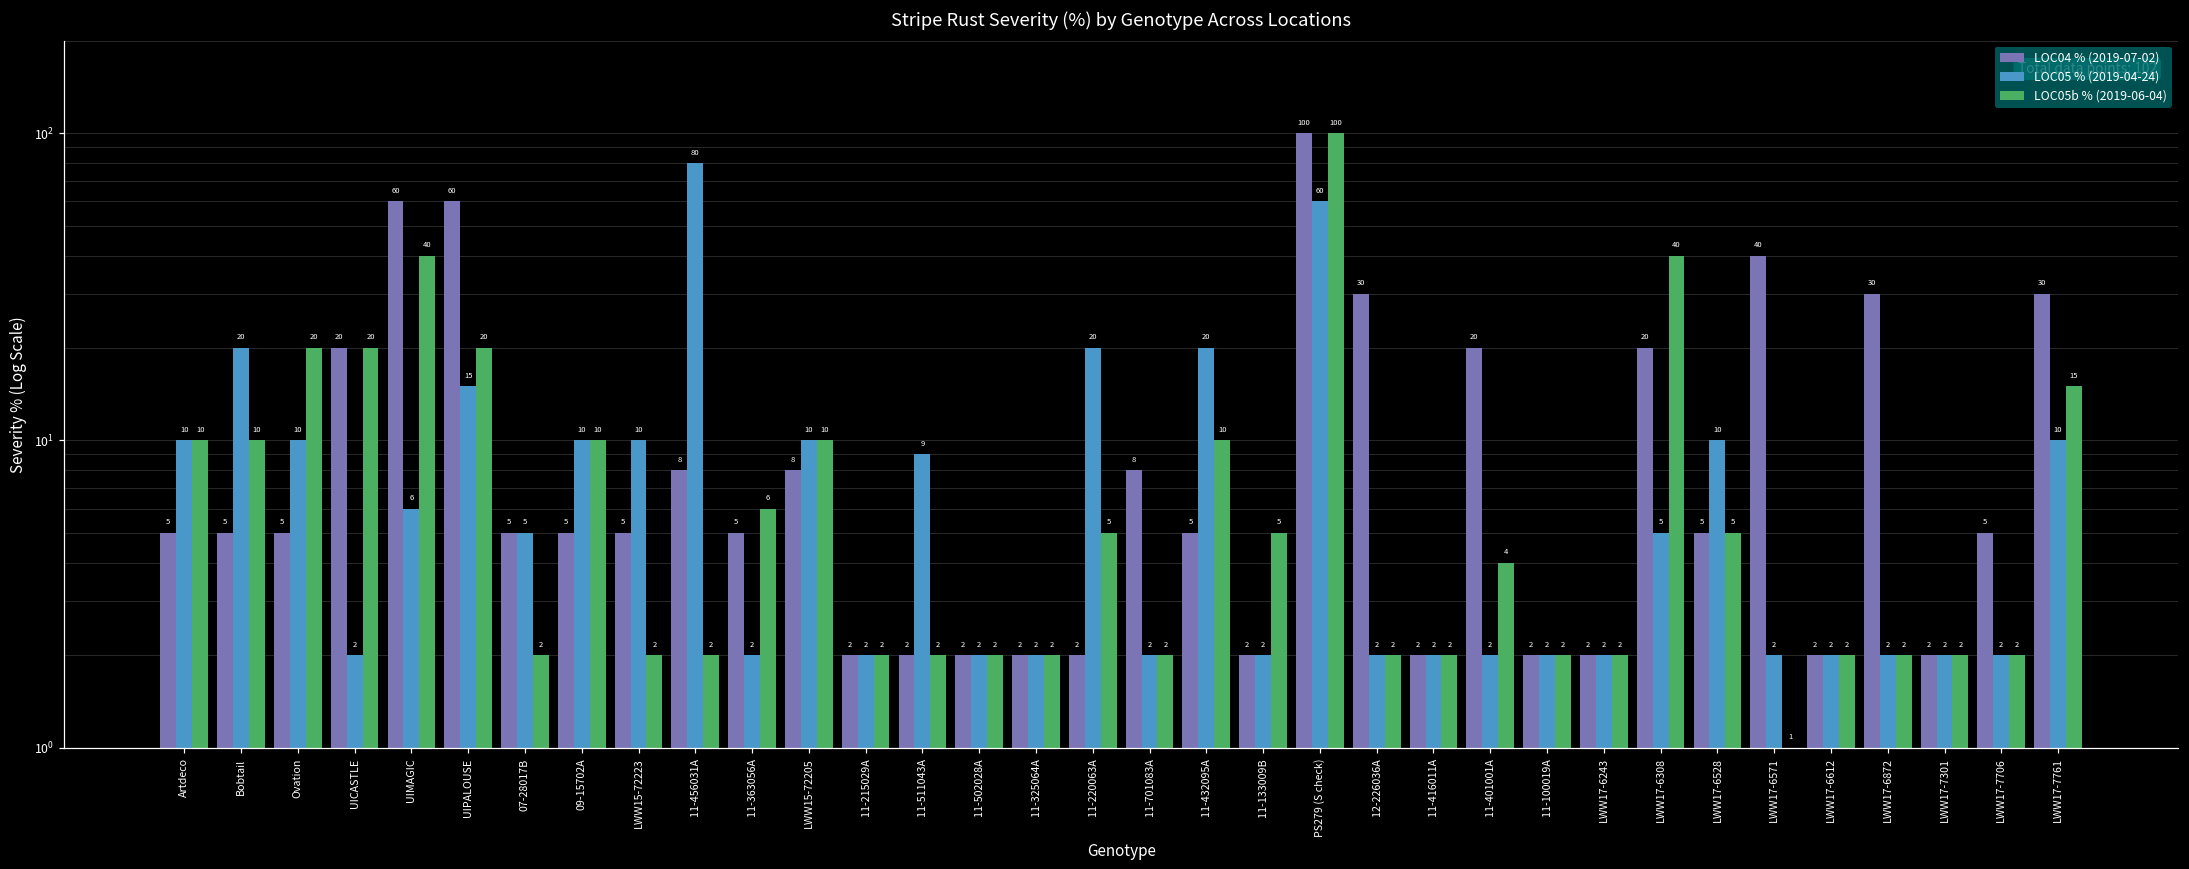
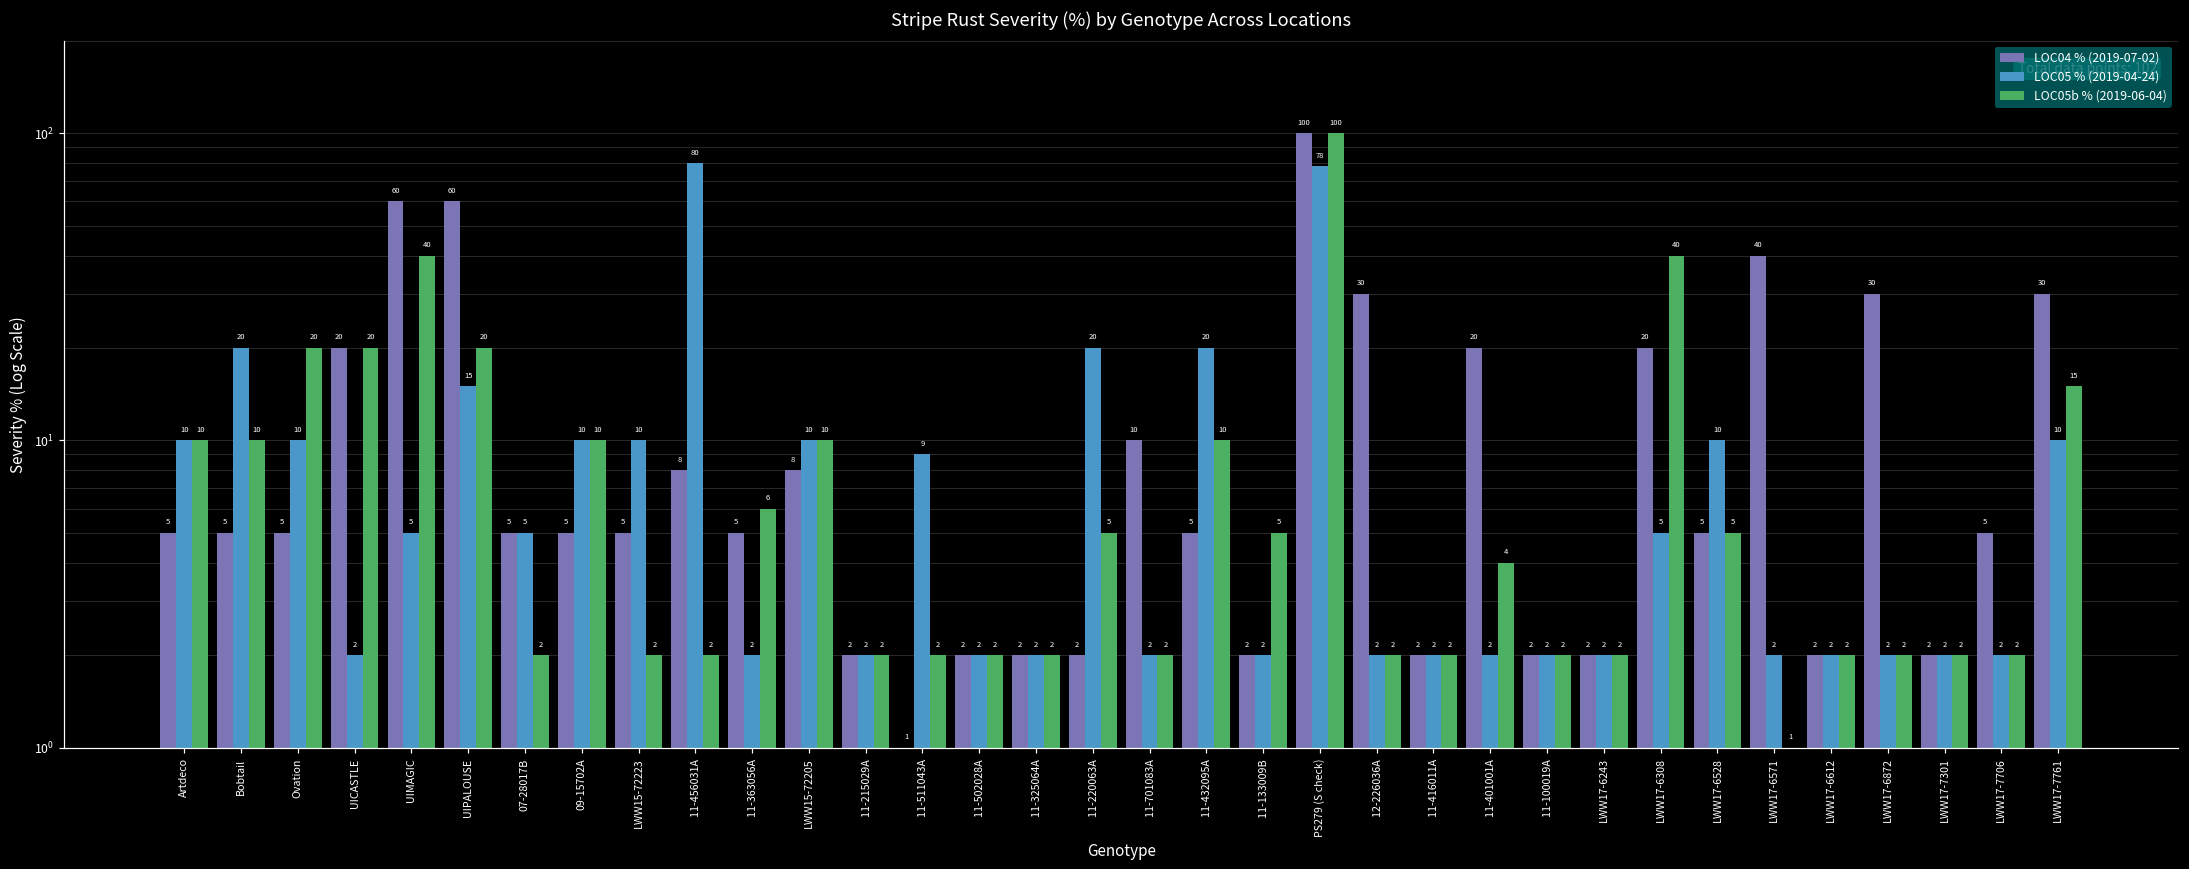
  {
    "LOC04 % (2019-07-02)": {
      "Artdeco": 5,
      "Bobtail": 5,
      "Ovation": 5,
      "UICASTLE": 20,
      "UIMAGIC": 60,
      "UIPALOUSE": 60,
      "07-28017B": 5,
      "09-15702A": 5,
      "LWW15-72223": 5,
      "11-456031A": 8,
      "11-363056A": 5,
      "LWW15-72205": 8,
      "11-215029A": 2,
-     "11-511043A": 2,
+     "11-511043A": 1,
      "11-502028A": 2,
      "11-325064A": 2,
      "11-220063A": 2,
-     "11-701083A": 8,
+     "11-701083A": 10,
      "11-432095A": 5,
      "11-133009B": 2,
      "PS279 (S check)": 100,
      "12-226036A": 30,
      "11-416011A": 2,
      "11-401001A": 20,
      "11-100019A": 2,
      "LWW17-6243": 2,
      "LWW17-6308": 20,
      "LWW17-6528": 5,
      "LWW17-6571": 40,
      "LWW17-6612": 2,
      "LWW17-6872": 30,
      "LWW17-7301": 2,
      "LWW17-7706": 5,
      "LWW17-7761": 30
    },
    "LOC05 % (2019-04-24)": {
      "Artdeco": 10,
      "Bobtail": 20,
      "Ovation": 10,
      "UICASTLE": 2,
-     "UIMAGIC": 6,
+     "UIMAGIC": 5,
      "UIPALOUSE": 15,
      "07-28017B": 5,
      "09-15702A": 10,
      "LWW15-72223": 10,
      "11-456031A": 80,
      "11-363056A": 2,
      "LWW15-72205": 10,
      "11-215029A": 2,
      "11-511043A": 9,
      "11-502028A": 2,
      "11-325064A": 2,
      "11-220063A": 20,
      "11-701083A": 2,
      "11-432095A": 20,
      "11-133009B": 2,
-     "PS279 (S check)": 60,
+     "PS279 (S check)": 78,
      "12-226036A": 2,
      "11-416011A": 2,
      "11-401001A": 2,
      "11-100019A": 2,
      "LWW17-6243": 2,
      "LWW17-6308": 5,
      "LWW17-6528": 10,
      "LWW17-6571": 2,
      "LWW17-6612": 2,
      "LWW17-6872": 2,
      "LWW17-7301": 2,
      "LWW17-7706": 2,
      "LWW17-7761": 10
    },
    "LOC05b % (2019-06-04)": {
      "Artdeco": 10,
      "Bobtail": 10,
      "Ovation": 20,
      "UICASTLE": 20,
      "UIMAGIC": 40,
      "UIPALOUSE": 20,
      "07-28017B": 2,
      "09-15702A": 10,
      "LWW15-72223": 2,
      "11-456031A": 2,
      "11-363056A": 6,
      "LWW15-72205": 10,
      "11-215029A": 2,
      "11-511043A": 2,
      "11-502028A": 2,
      "11-325064A": 2,
      "11-220063A": 5,
      "11-701083A": 2,
      "11-432095A": 10,
      "11-133009B": 5,
      "PS279 (S check)": 100,
      "12-226036A": 2,
      "11-416011A": 2,
      "11-401001A": 4,
      "11-100019A": 2,
      "LWW17-6243": 2,
      "LWW17-6308": 40,
      "LWW17-6528": 5,
      "LWW17-6571": 1,
      "LWW17-6612": 2,
      "LWW17-6872": 2,
      "LWW17-7301": 2,
      "LWW17-7706": 2,
      "LWW17-7761": 15
    }
  }
